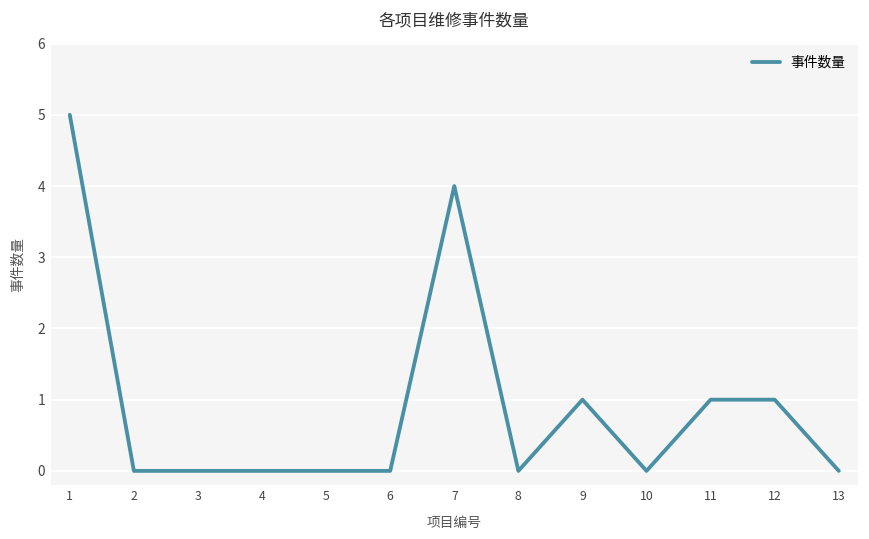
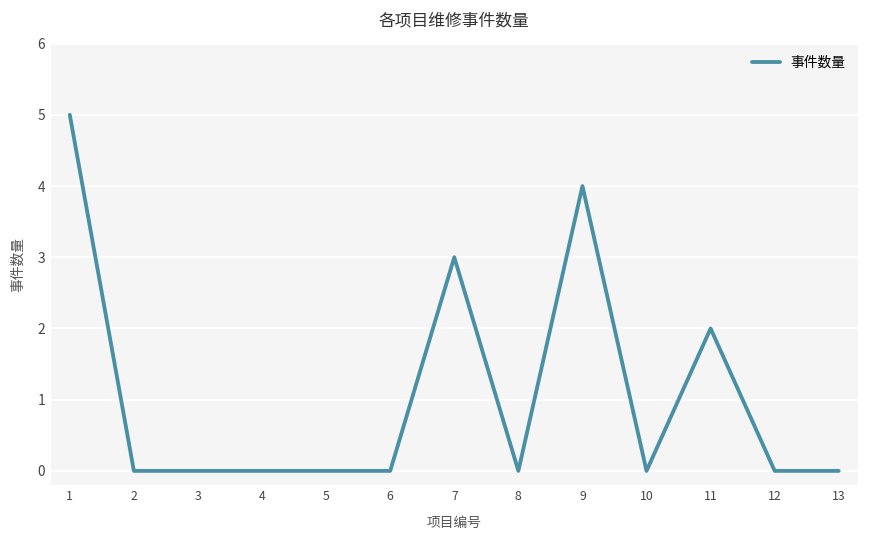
  {
    "1": 5,
    "2": 0,
    "3": 0,
    "4": 0,
    "5": 0,
    "6": 0,
-   "7": 4,
+   "7": 3,
    "8": 0,
-   "9": 1,
+   "9": 4,
    "10": 0,
-   "11": 1,
-   "12": 1,
+   "11": 2,
+   "12": 0,
    "13": 0
  }
